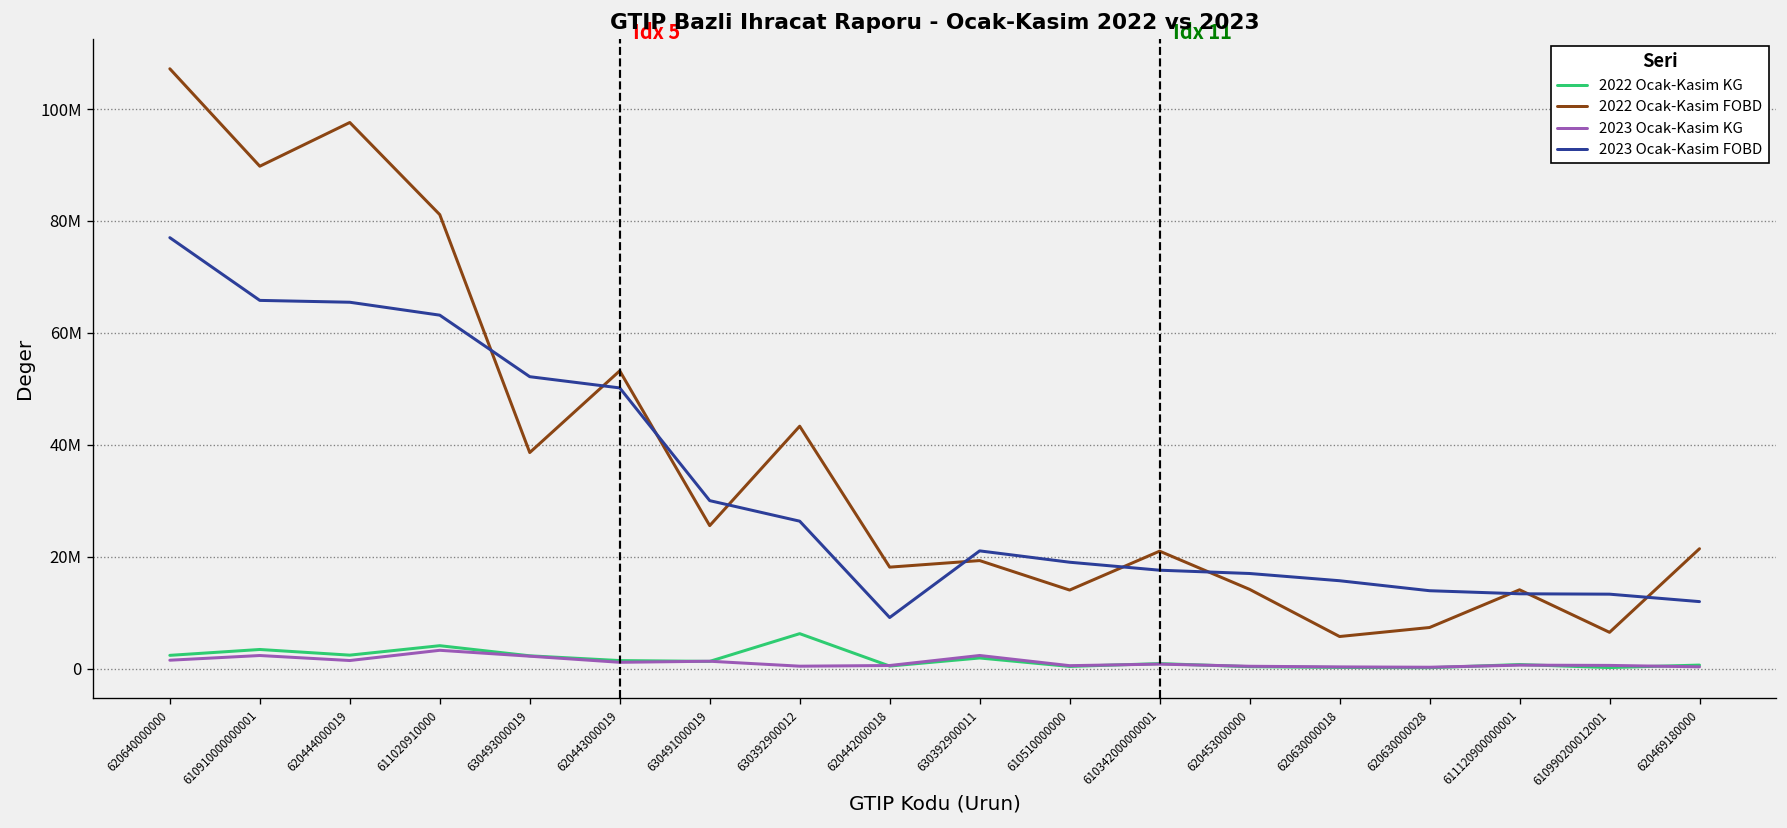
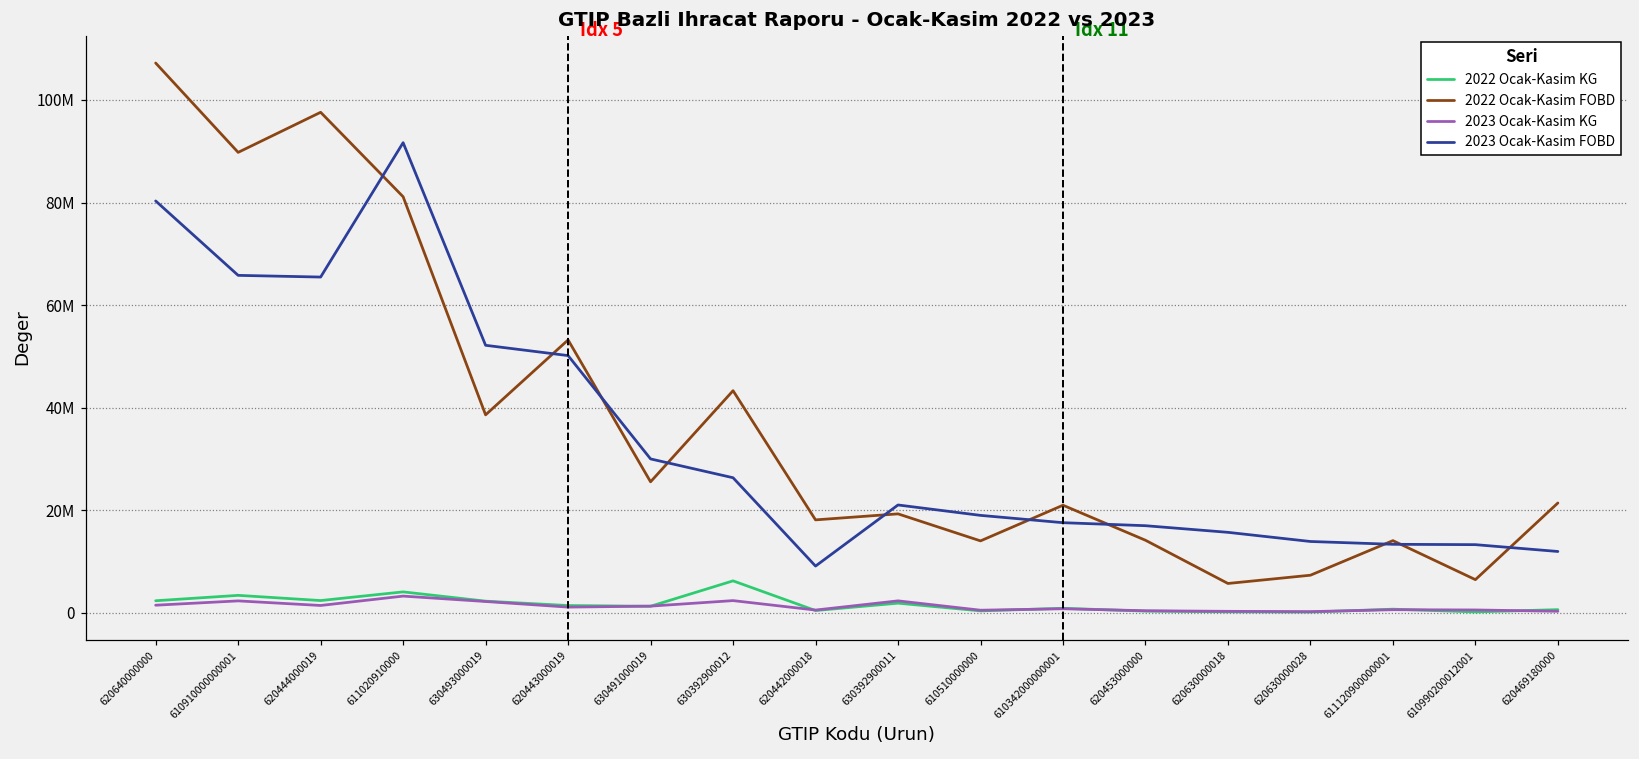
  {
    "2022 Ocak-Kasim KG": {
      "620640000000": 2000000,
      "610910000000001": 3000000,
      "620444000019": 2000000,
      "611020910000": 4000000,
      "630392900012": 6000000
    },
    "2022 Ocak-Kasim FOBD": {
      "620640000000": 107000000,
      "610910000000001": 90000000,
      "620444000019": 98000000,
      "611020910000": 81000000,
      "630493000019": 39000000,
      "620443000019": 53000000,
      "630491000019": 26000000,
      "630392900012": 43000000,
      "620442000018": 18000000,
      "630392900011": 19000000,
      "610510000000": 14000000,
      "610342000000001": 21000000,
      "620453000000": 14000000,
      "620630000018": 6000000,
      "620630000028": 7000000,
      "611120900000001": 14000000,
      "610990200012001": 6000000,
      "620469180000": 21000000
    },
    "2023 Ocak-Kasim KG": {
      "620640000000": 2000000,
      "610910000000001": 2000000,
      "620444000019": 1000000,
      "611020910000": 3000000,
-     "630392900012": 0
+     "630392900012": 2000000
    },
    "2023 Ocak-Kasim FOBD": {
-     "620640000000": 77000000,
+     "620640000000": 80000000,
      "610910000000001": 66000000,
      "620444000019": 65000000,
-     "611020910000": 63000000,
+     "611020910000": 92000000,
      "630493000019": 52000000,
      "620443000019": 50000000,
      "630491000019": 30000000,
      "630392900012": 26000000,
      "620442000018": 9000000,
      "630392900011": 21000000,
      "610510000000": 19000000,
      "610342000000001": 18000000,
      "620453000000": 17000000,
      "620630000018": 16000000,
      "620630000028": 14000000,
      "611120900000001": 13000000,
      "610990200012001": 13000000,
      "620469180000": 12000000
    }
  }
